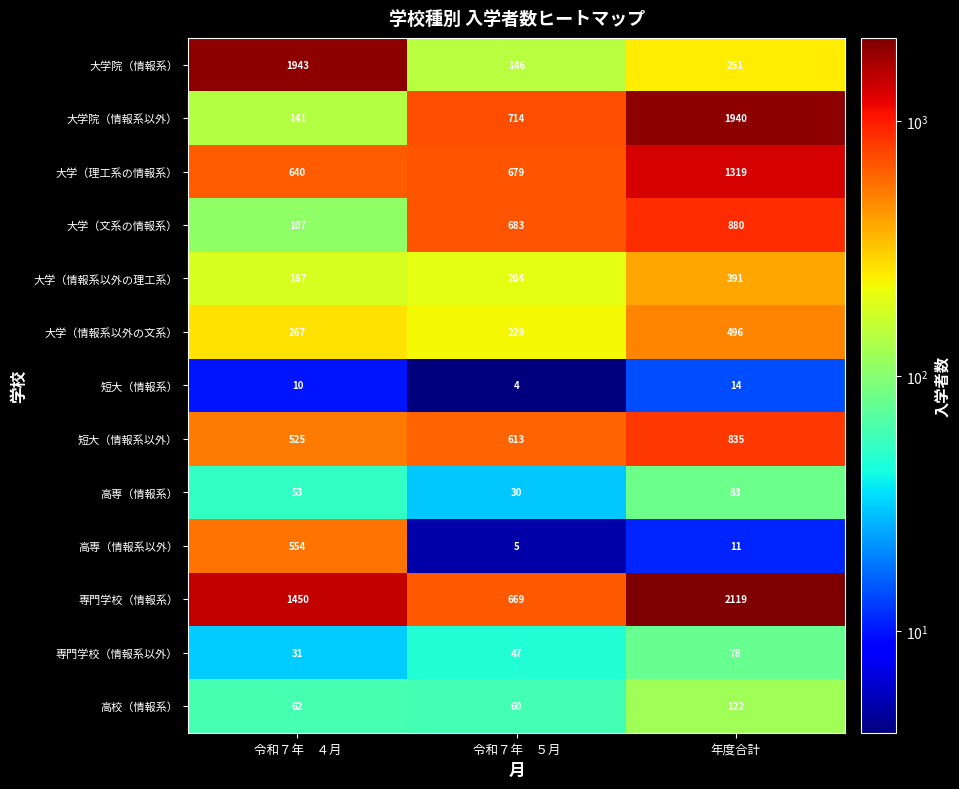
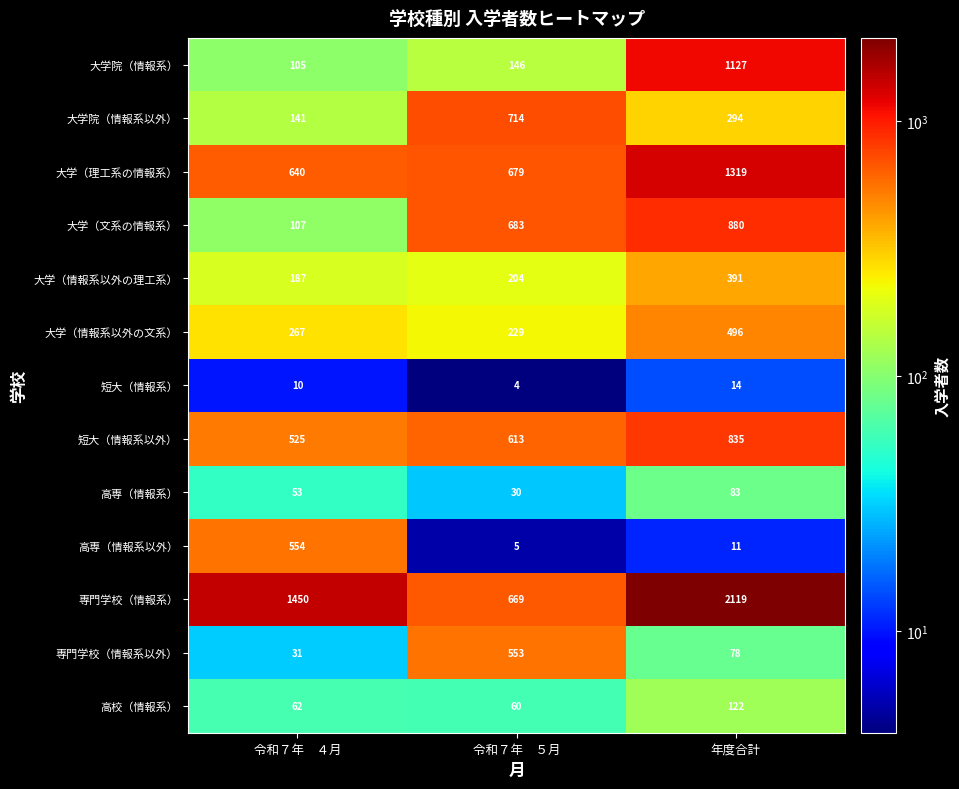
  {
    "大学院（情報系）": {
-     "令和７年 ４月": 1943,
+     "令和７年 ４月": 105,
      "令和７年 ５月": 146,
-     "年度合計": 251
+     "年度合計": 1127
    },
    "大学院（情報系以外）": {
      "令和７年 ４月": 141,
      "令和７年 ５月": 714,
-     "年度合計": 1940
+     "年度合計": 294
    },
    "大学（理工系の情報系）": {
      "令和７年 ４月": 640,
      "令和７年 ５月": 679,
      "年度合計": 1319
    },
    "大学（文系の情報系）": {
      "令和７年 ４月": 107,
      "令和７年 ５月": 683,
      "年度合計": 880
    },
    "大学（情報系以外の理工系）": {
      "令和７年 ４月": 187,
      "令和７年 ５月": 204,
      "年度合計": 391
    },
    "大学（情報系以外の文系）": {
      "令和７年 ４月": 267,
      "令和７年 ５月": 229,
      "年度合計": 496
    },
    "短大（情報系）": {
      "令和７年 ４月": 10,
      "令和７年 ５月": 4,
      "年度合計": 14
    },
    "短大（情報系以外）": {
      "令和７年 ４月": 525,
      "令和７年 ５月": 613,
      "年度合計": 835
    },
    "高専（情報系）": {
      "令和７年 ４月": 53,
      "令和７年 ５月": 30,
      "年度合計": 83
    },
    "高専（情報系以外）": {
      "令和７年 ４月": 554,
      "令和７年 ５月": 5,
      "年度合計": 11
    },
    "専門学校（情報系）": {
      "令和７年 ４月": 1450,
      "令和７年 ５月": 669,
      "年度合計": 2119
    },
    "専門学校（情報系以外）": {
      "令和７年 ４月": 31,
-     "令和７年 ５月": 47,
+     "令和７年 ５月": 553,
      "年度合計": 78
    },
    "高校（情報系）": {
      "令和７年 ４月": 62,
      "令和７年 ５月": 60,
      "年度合計": 122
    }
  }
